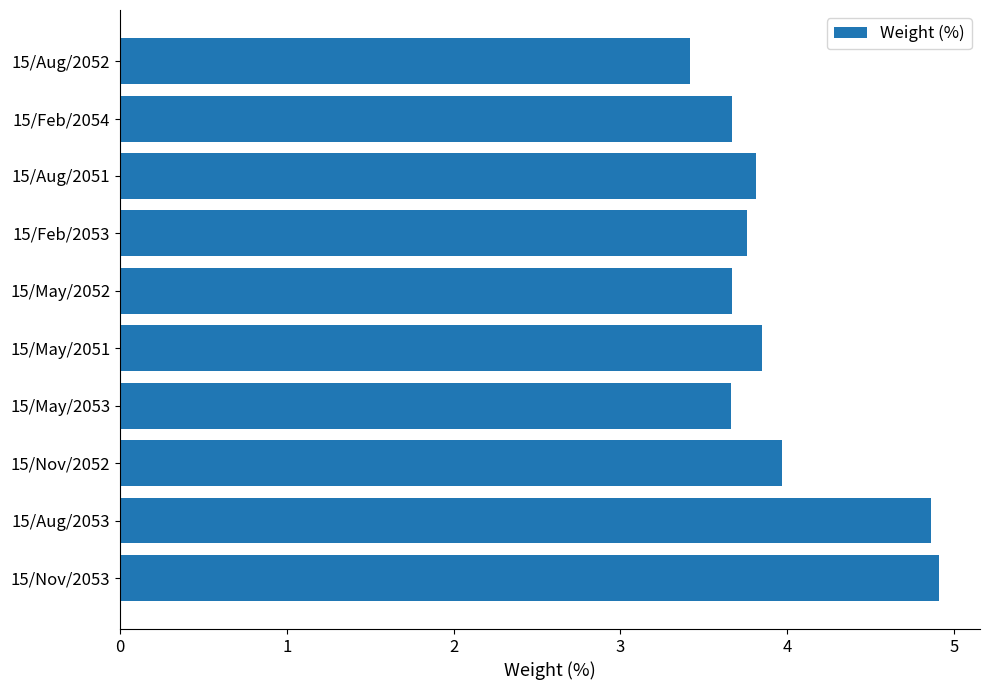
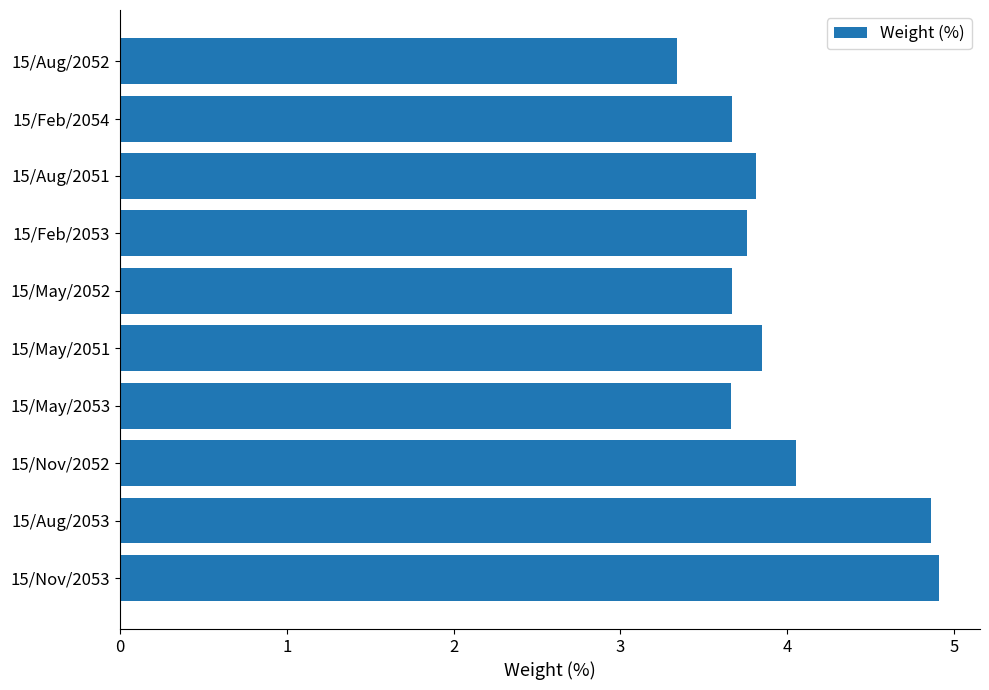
  {
-   "15/Aug/2052": 3.42,
+   "15/Aug/2052": 3.34,
    "15/Feb/2054": 3.67,
    "15/Aug/2051": 3.81,
    "15/Feb/2053": 3.76,
    "15/May/2052": 3.67,
    "15/May/2051": 3.85,
    "15/May/2053": 3.66,
-   "15/Nov/2052": 3.97,
+   "15/Nov/2052": 4.05,
    "15/Aug/2053": 4.86,
    "15/Nov/2053": 4.91
  }
